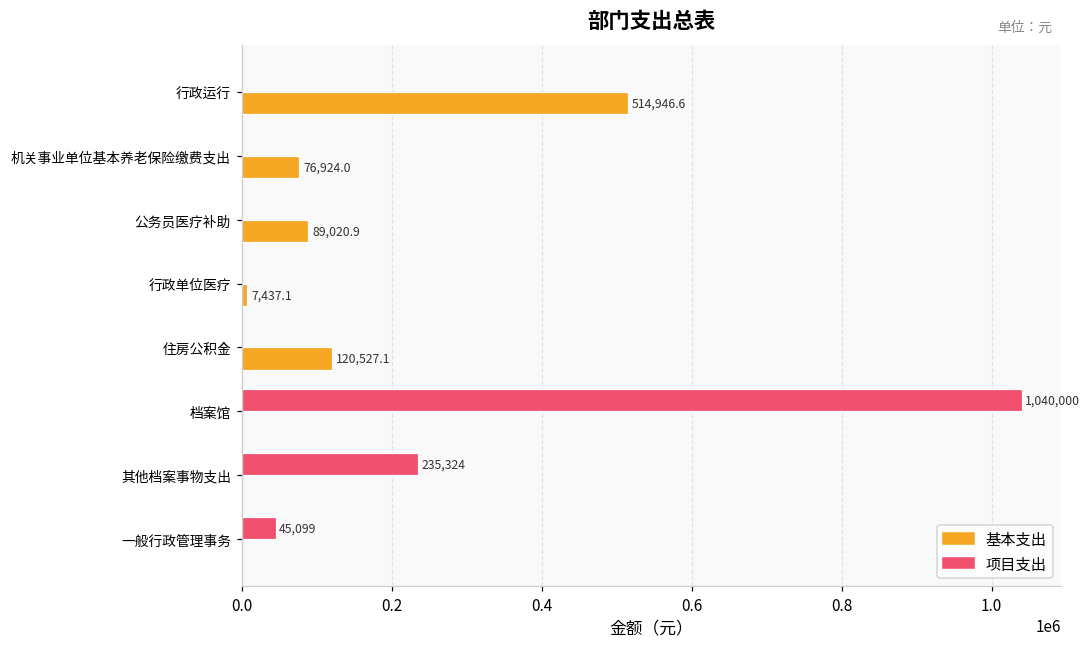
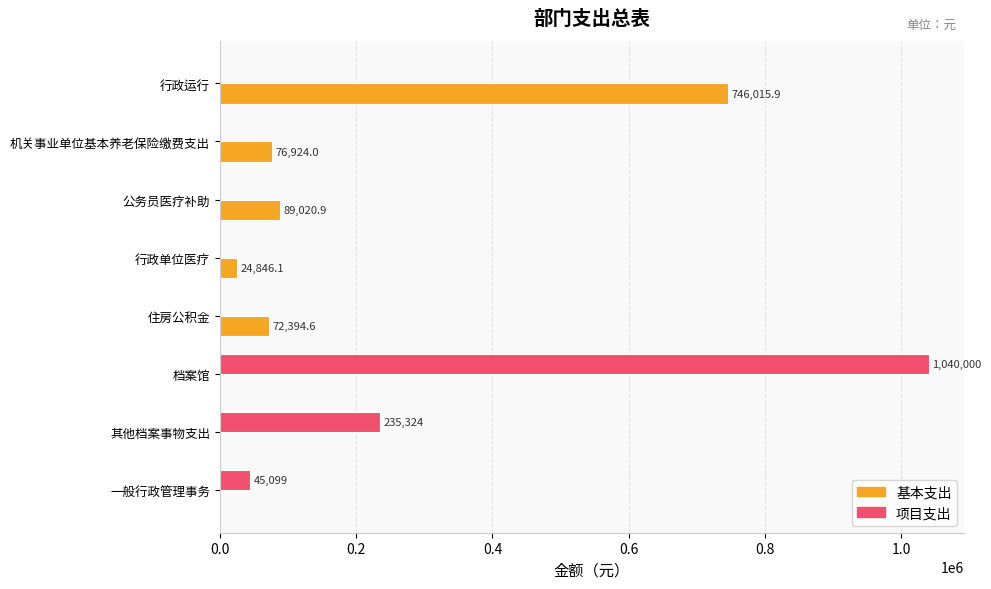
  {
    "基本支出": {
-     "行政运行": "514,946.6",
+     "行政运行": "746,015.9",
      "机关事业单位基本养老保险缴费支出": "76,924.0",
      "公务员医疗补助": "89,020.9",
-     "行政单位医疗": "7,437.1",
-     "住房公积金": "120,527.1"
+     "行政单位医疗": "24,846.1",
+     "住房公积金": "72,394.6"
    },
    "项目支出": {
      "档案馆": "1,040,000",
      "其他档案事物支出": "235,324",
      "一般行政管理事务": "45,099"
    }
  }
